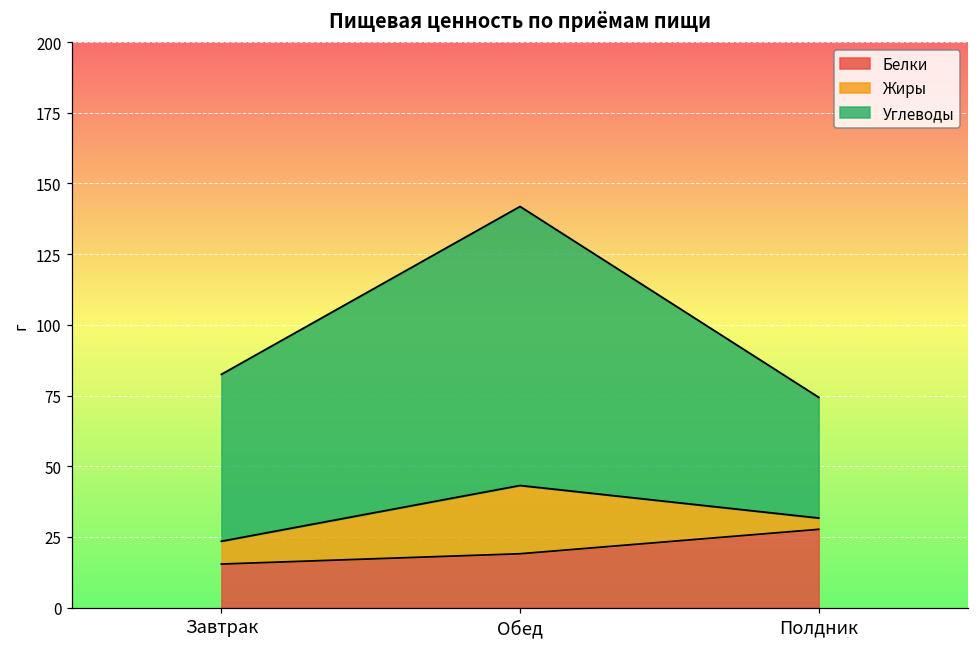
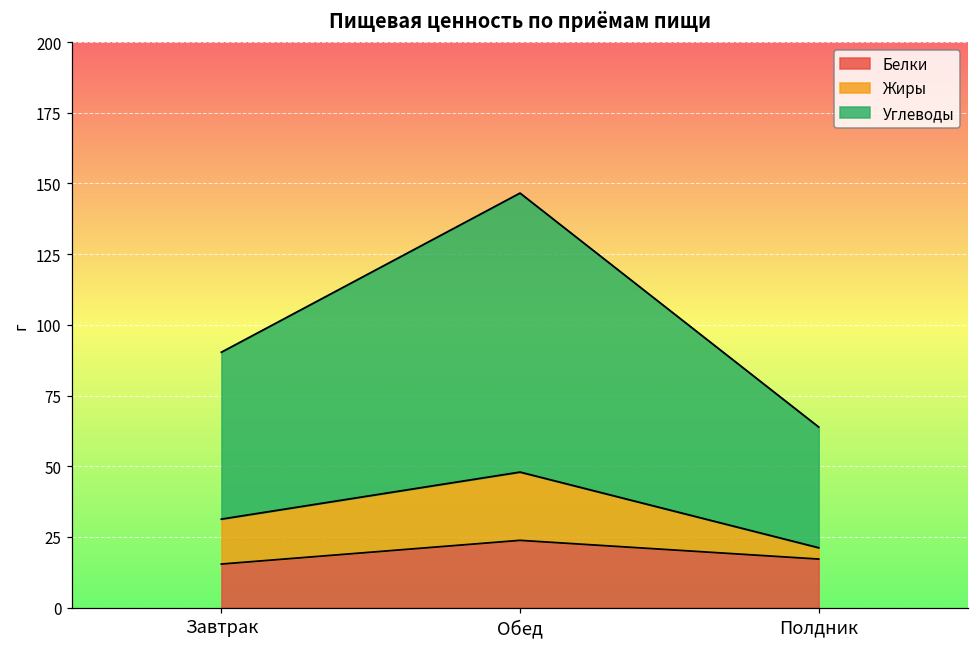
  {
    "Белки": {
      "Завтрак": 15,
-     "Обед": 19,
-     "Полдник": 28
+     "Обед": 24,
+     "Полдник": 17
    },
    "Жиры": {
-     "Завтрак": 8,
+     "Завтрак": 16,
      "Обед": 24,
      "Полдник": 4
    },
    "Углеводы": {
      "Завтрак": 59,
      "Обед": 99,
      "Полдник": 43
    }
  }
